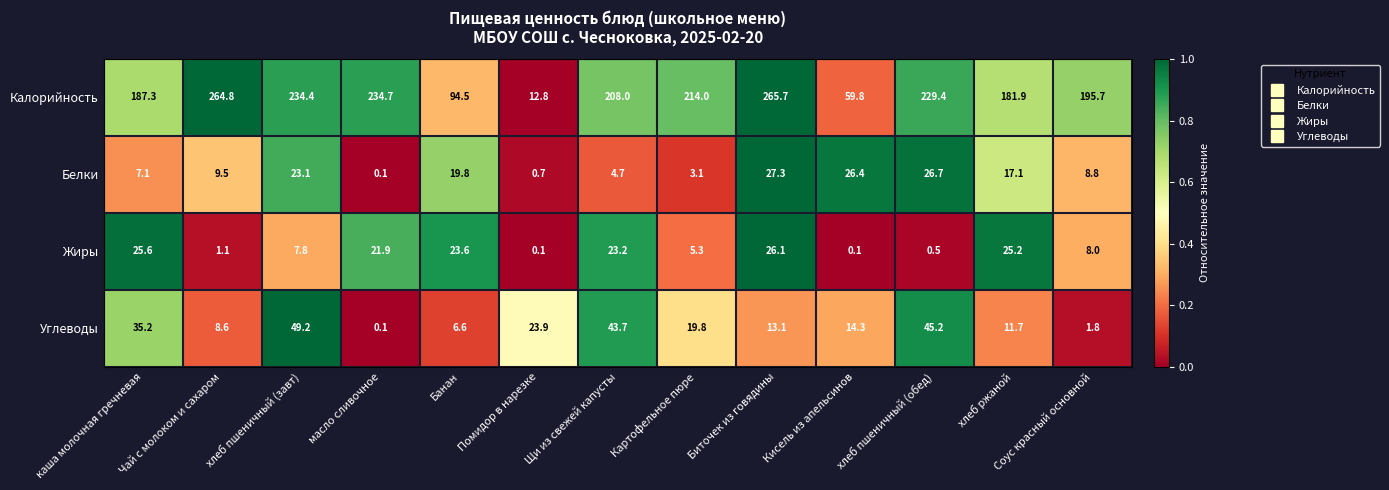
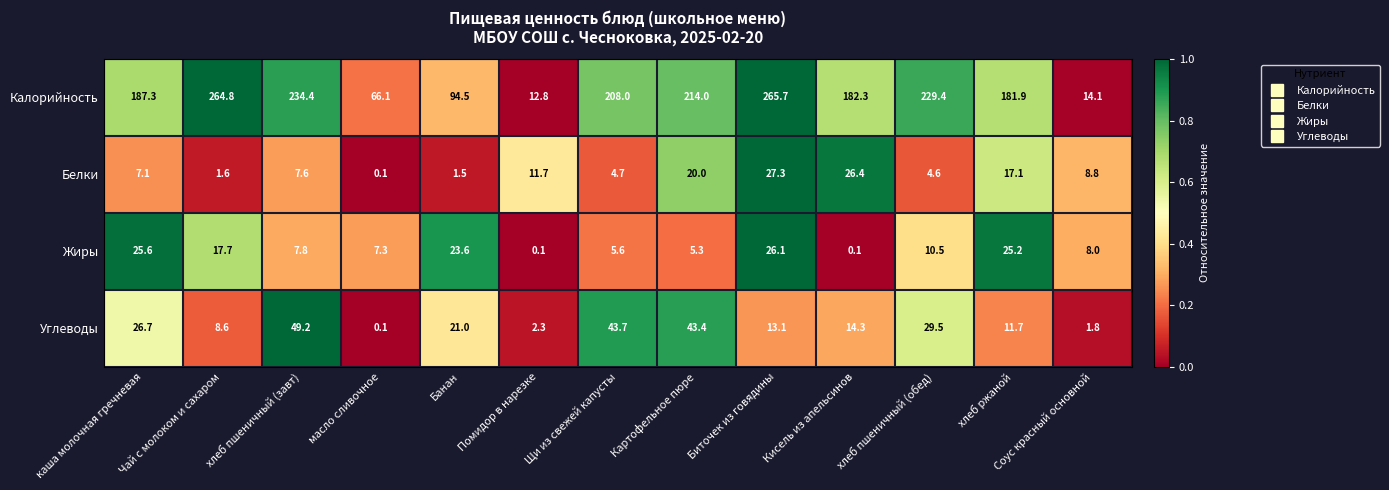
  {
    "Калорийность": {
      "каша молочная гречневая": 187.3,
      "Чай с молоком и сахаром": 264.8,
      "хлеб пшеничный (завт)": 234.4,
-     "масло сливочное": 234.7,
+     "масло сливочное": 66.1,
      "Банан": 94.5,
      "Помидор в нарезке": 12.8,
      "Щи из свежей капусты": 208.0,
      "Картофельное пюре": 214.0,
      "Биточек из говядины": 265.7,
-     "Кисель из апельсинов": 59.8,
+     "Кисель из апельсинов": 182.3,
      "хлеб пшеничный (обед)": 229.4,
      "хлеб ржаной": 181.9,
-     "Соус красный основной": 195.7
+     "Соус красный основной": 14.1
    },
    "Белки": {
      "каша молочная гречневая": 7.1,
-     "Чай с молоком и сахаром": 9.5,
-     "хлеб пшеничный (завт)": 23.1,
+     "Чай с молоком и сахаром": 1.6,
+     "хлеб пшеничный (завт)": 7.6,
      "масло сливочное": 0.1,
-     "Банан": 19.8,
-     "Помидор в нарезке": 0.7,
+     "Банан": 1.5,
+     "Помидор в нарезке": 11.7,
      "Щи из свежей капусты": 4.7,
-     "Картофельное пюре": 3.1,
+     "Картофельное пюре": 20.0,
      "Биточек из говядины": 27.3,
      "Кисель из апельсинов": 26.4,
-     "хлеб пшеничный (обед)": 26.7,
+     "хлеб пшеничный (обед)": 4.6,
      "хлеб ржаной": 17.1,
      "Соус красный основной": 8.8
    },
    "Жиры": {
      "каша молочная гречневая": 25.6,
-     "Чай с молоком и сахаром": 1.1,
+     "Чай с молоком и сахаром": 17.7,
      "хлеб пшеничный (завт)": 7.8,
-     "масло сливочное": 21.9,
+     "масло сливочное": 7.3,
      "Банан": 23.6,
      "Помидор в нарезке": 0.1,
-     "Щи из свежей капусты": 23.2,
+     "Щи из свежей капусты": 5.6,
      "Картофельное пюре": 5.3,
      "Биточек из говядины": 26.1,
      "Кисель из апельсинов": 0.1,
-     "хлеб пшеничный (обед)": 0.5,
+     "хлеб пшеничный (обед)": 10.5,
      "хлеб ржаной": 25.2,
      "Соус красный основной": 8.0
    },
    "Углеводы": {
-     "каша молочная гречневая": 35.2,
+     "каша молочная гречневая": 26.7,
      "Чай с молоком и сахаром": 8.6,
      "хлеб пшеничный (завт)": 49.2,
      "масло сливочное": 0.1,
-     "Банан": 6.6,
-     "Помидор в нарезке": 23.9,
+     "Банан": 21.0,
+     "Помидор в нарезке": 2.3,
      "Щи из свежей капусты": 43.7,
-     "Картофельное пюре": 19.8,
+     "Картофельное пюре": 43.4,
      "Биточек из говядины": 13.1,
      "Кисель из апельсинов": 14.3,
-     "хлеб пшеничный (обед)": 45.2,
+     "хлеб пшеничный (обед)": 29.5,
      "хлеб ржаной": 11.7,
      "Соус красный основной": 1.8
    }
  }
